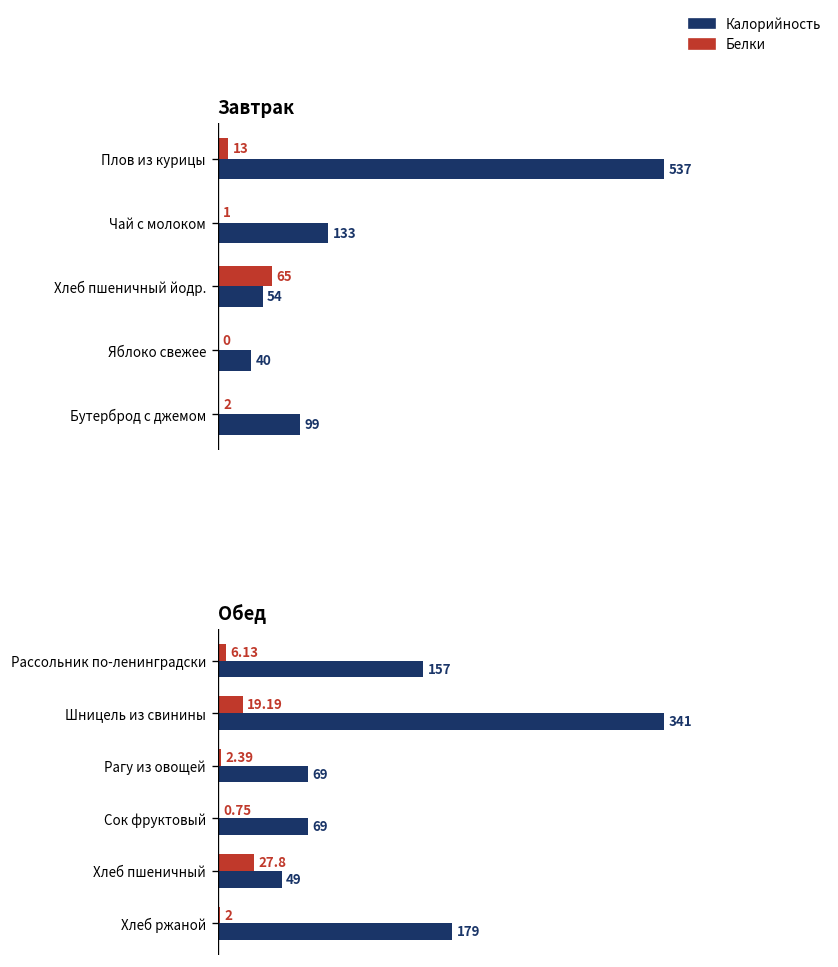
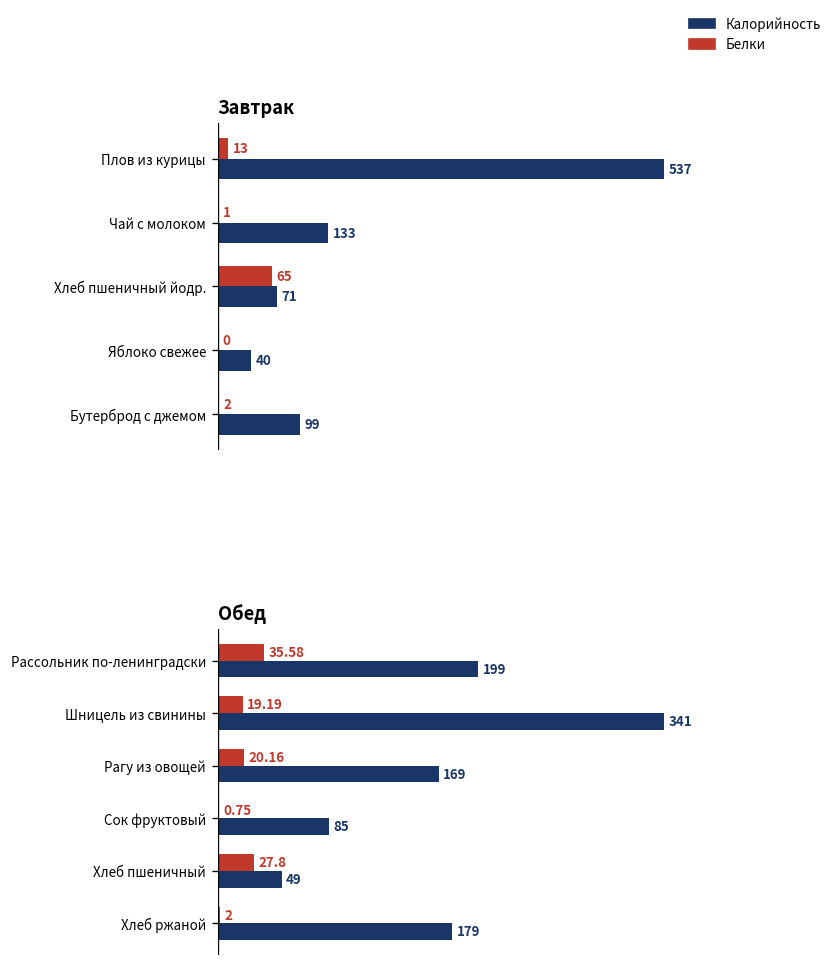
  {
    "Завтрак": {
      "Калорийность": {
        "Плов из курицы": 537,
        "Чай с молоком": 133,
-       "Хлеб пшеничный йодр.": 54,
+       "Хлеб пшеничный йодр.": 71,
        "Яблоко свежее": 40,
        "Бутерброд с джемом": 99
      },
      "Белки": {
        "Плов из курицы": 13,
        "Чай с молоком": 1,
        "Хлеб пшеничный йодр.": 65,
        "Яблоко свежее": 0,
        "Бутерброд с джемом": 2
      }
    },
    "Обед": {
      "Калорийность": {
-       "Рассольник по-ленинградски": 157,
+       "Рассольник по-ленинградски": 199,
        "Шницель из свинины": 341,
-       "Рагу из овощей": 69,
-       "Сок фруктовый": 69,
+       "Рагу из овощей": 169,
+       "Сок фруктовый": 85,
        "Хлеб пшеничный": 49,
        "Хлеб ржаной": 179
      },
      "Белки": {
-       "Рассольник по-ленинградски": 6.13,
+       "Рассольник по-ленинградски": 35.58,
        "Шницель из свинины": 19.19,
-       "Рагу из овощей": 2.39,
+       "Рагу из овощей": 20.16,
        "Сок фруктовый": 0.75,
        "Хлеб пшеничный": 27.8,
        "Хлеб ржаной": 2
      }
    }
  }
